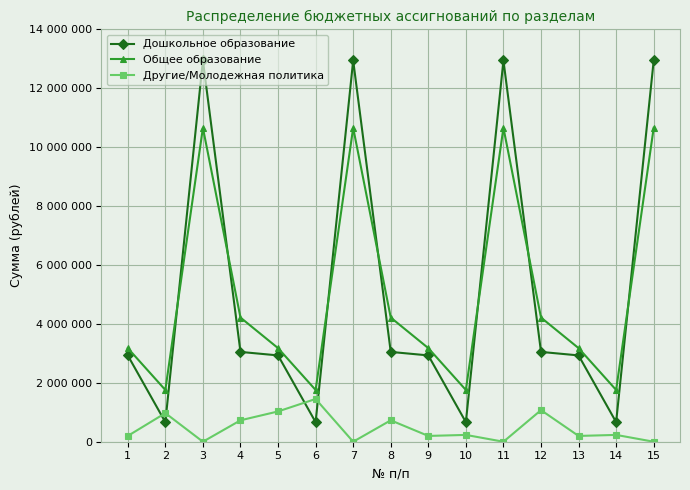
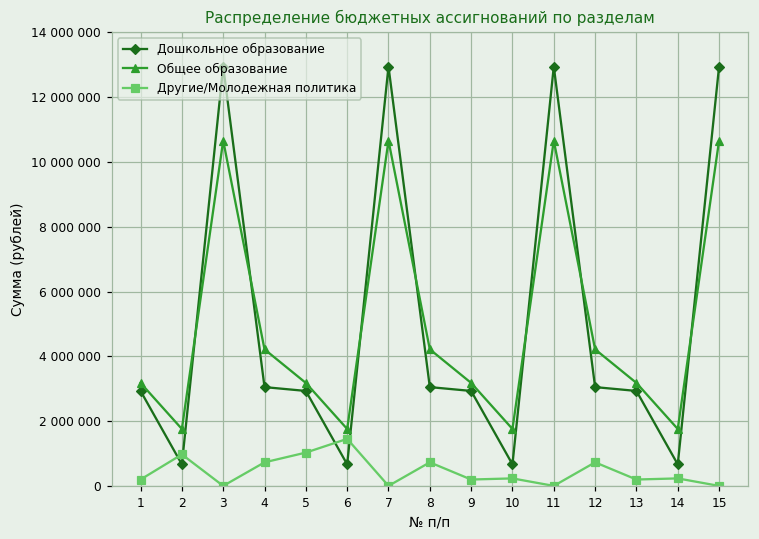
  {
    "Другие/Молодежная политика": {
      "1": 200000,
      "2": 1000000,
      "3": 0,
      "4": 700000,
      "5": 1000000,
      "6": 1500000,
      "7": 0,
      "8": 700000,
      "9": 200000,
      "10": 200000,
      "11": 0,
-     "12": 1100000,
+     "12": 700000,
      "13": 200000,
      "14": 200000,
      "15": 0
    }
  }
